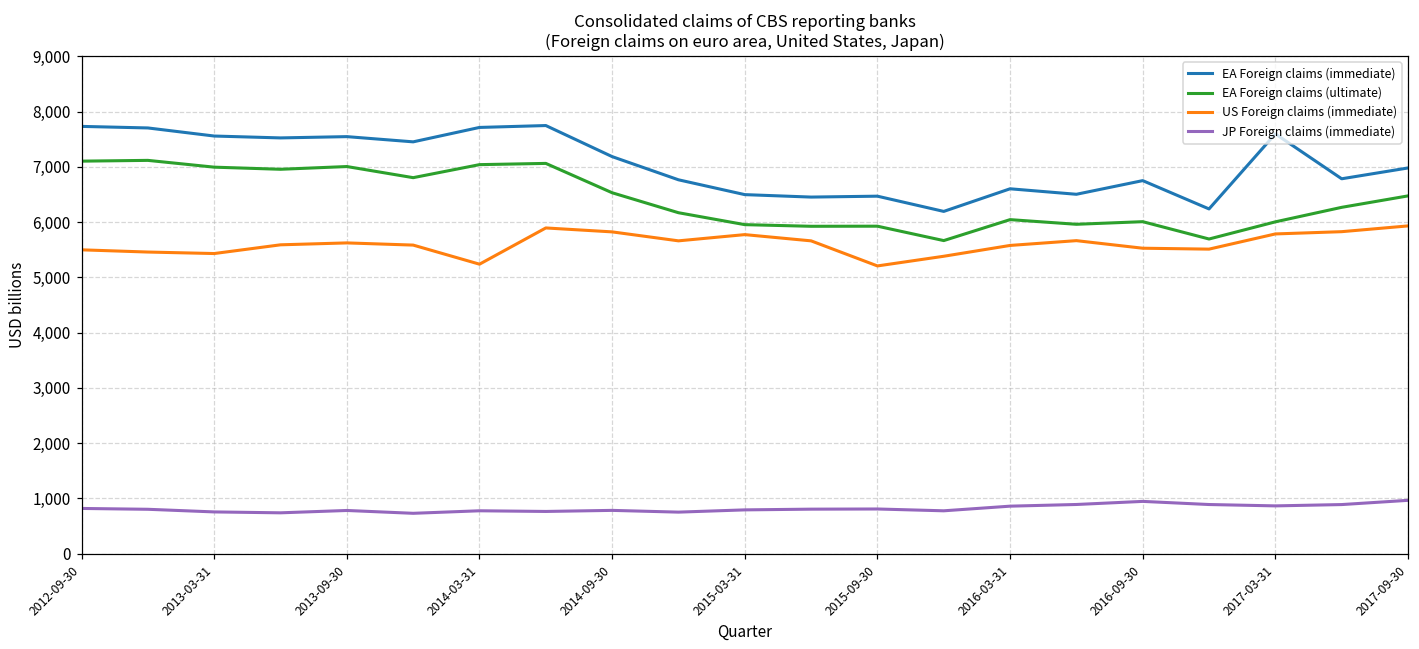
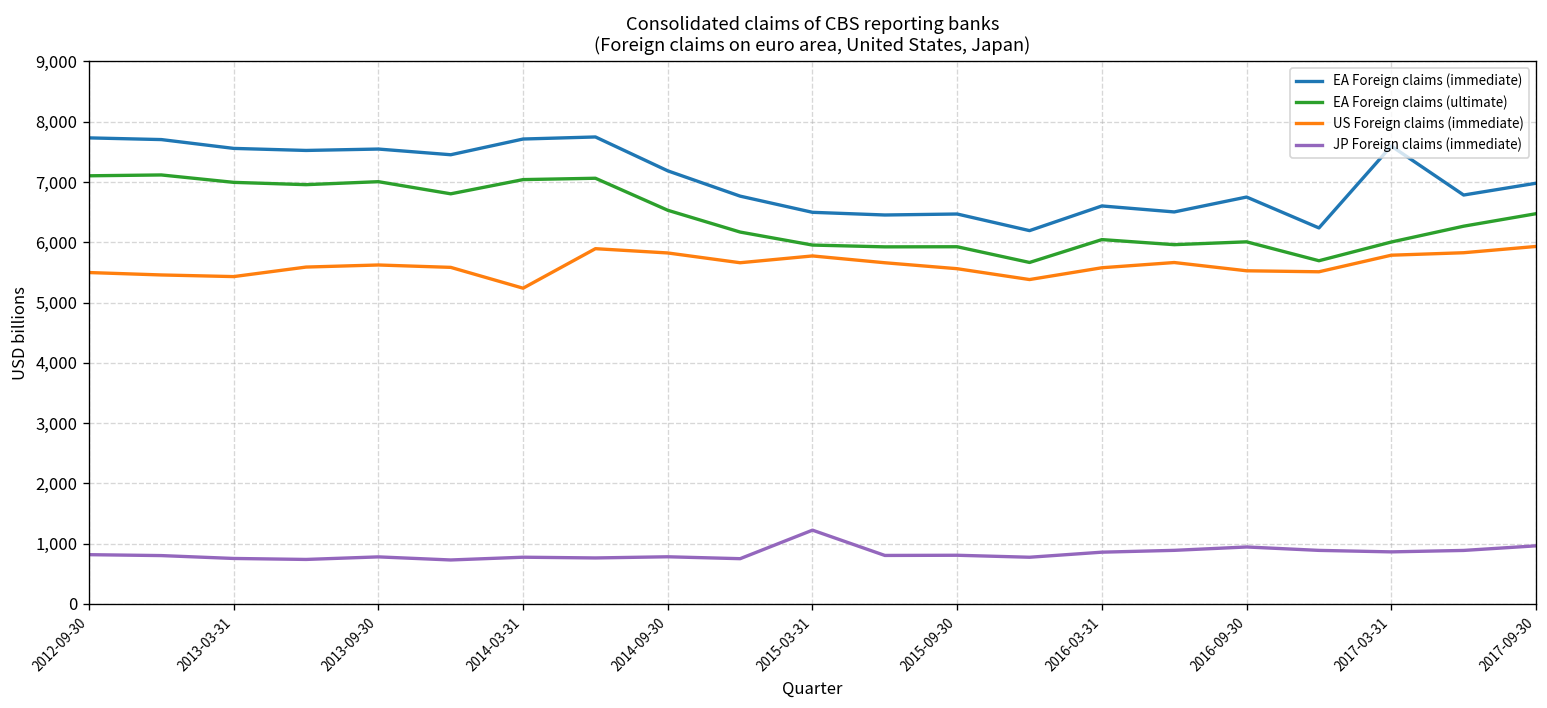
  {
    "EA Foreign claims (immediate)": {
      "2012-09-30": "7,700",
      "2013-03-31": "7,600",
      "2013-09-30": "7,500",
      "2014-03-31": "7,700",
      "2014-09-30": "7,200",
      "2015-03-31": "6,500",
      "2015-09-30": "6,500",
      "2016-03-31": "6,600",
      "2016-09-30": "6,800",
      "2017-09-30": "7,000"
    },
    "EA Foreign claims (ultimate)": {
      "2012-09-30": "7,100",
      "2013-03-31": "7,000",
      "2013-09-30": "7,000",
      "2014-03-31": "7,000",
      "2014-09-30": "6,500",
      "2015-03-31": "6,000",
      "2015-09-30": "5,900",
      "2016-03-31": "6,000",
      "2016-09-30": "6,000",
      "2017-03-31": "6,000",
      "2017-09-30": "6,500"
    },
    "US Foreign claims (immediate)": {
      "2012-09-30": "5,500",
      "2013-03-31": "5,400",
      "2013-09-30": "5,600",
      "2014-03-31": "5,200",
      "2014-09-30": "5,800",
      "2015-03-31": "5,800",
-     "2015-09-30": "5,200",
+     "2015-09-30": "5,600",
      "2016-03-31": "5,600",
      "2016-09-30": "5,500",
      "2017-03-31": "5,800",
      "2017-09-30": "5,900"
    },
    "JP Foreign claims (immediate)": {
      "2012-09-30": "800",
      "2013-03-31": "800",
      "2013-09-30": "800",
      "2014-03-31": "800",
      "2014-09-30": "800",
-     "2015-03-31": "800",
+     "2015-03-31": "1,200",
      "2015-09-30": "800",
      "2016-03-31": "900",
      "2016-09-30": "900",
      "2017-03-31": "900",
      "2017-09-30": "1,000"
    }
  }
